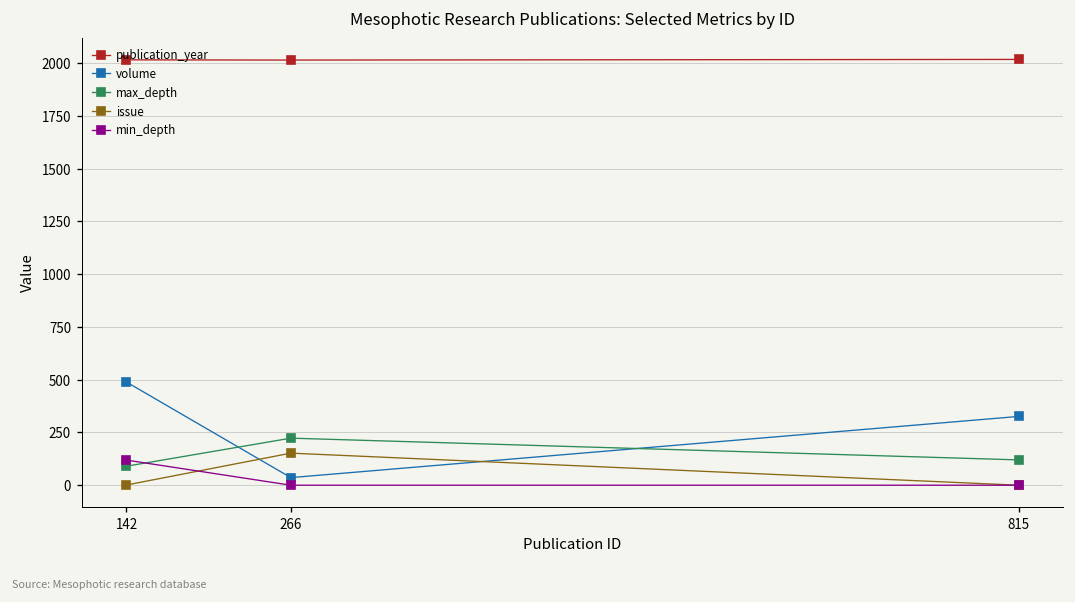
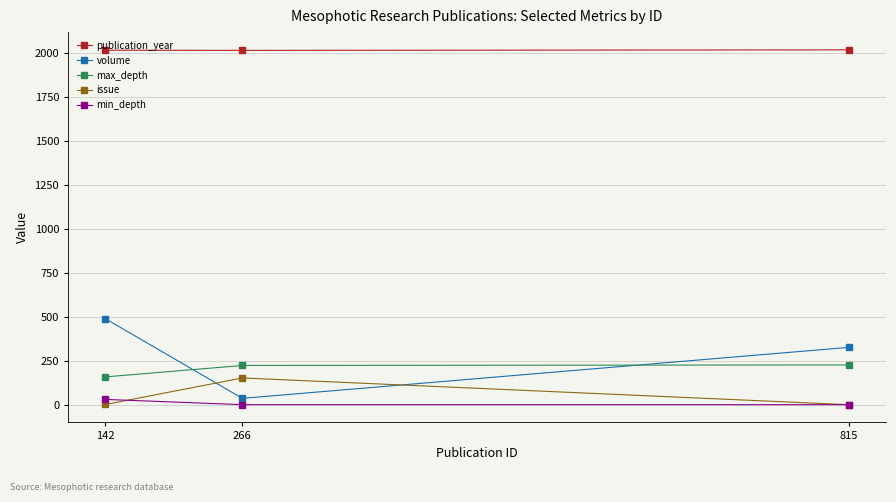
  {
    "publication_year": {
      "142": 2020,
      "266": 2020,
      "815": 2020
    },
    "volume": {
      "142": 490,
      "266": 40,
      "815": 330
    },
    "max_depth": {
-     "142": 90,
+     "142": 160,
      "266": 220,
-     "815": 120
+     "815": 230
    },
    "issue": {
      "142": 0,
      "266": 150
    },
    "min_depth": {
-     "142": 120,
+     "142": 30,
      "266": 0
    }
  }
